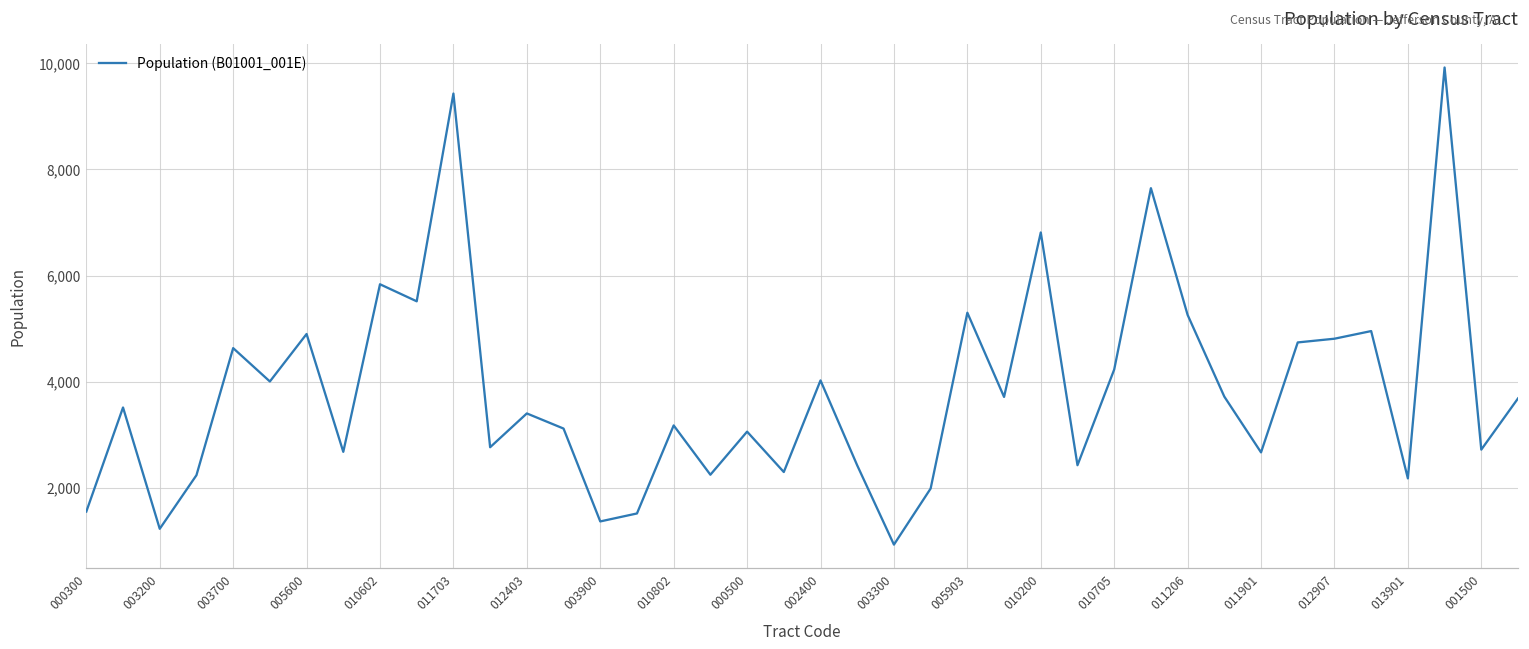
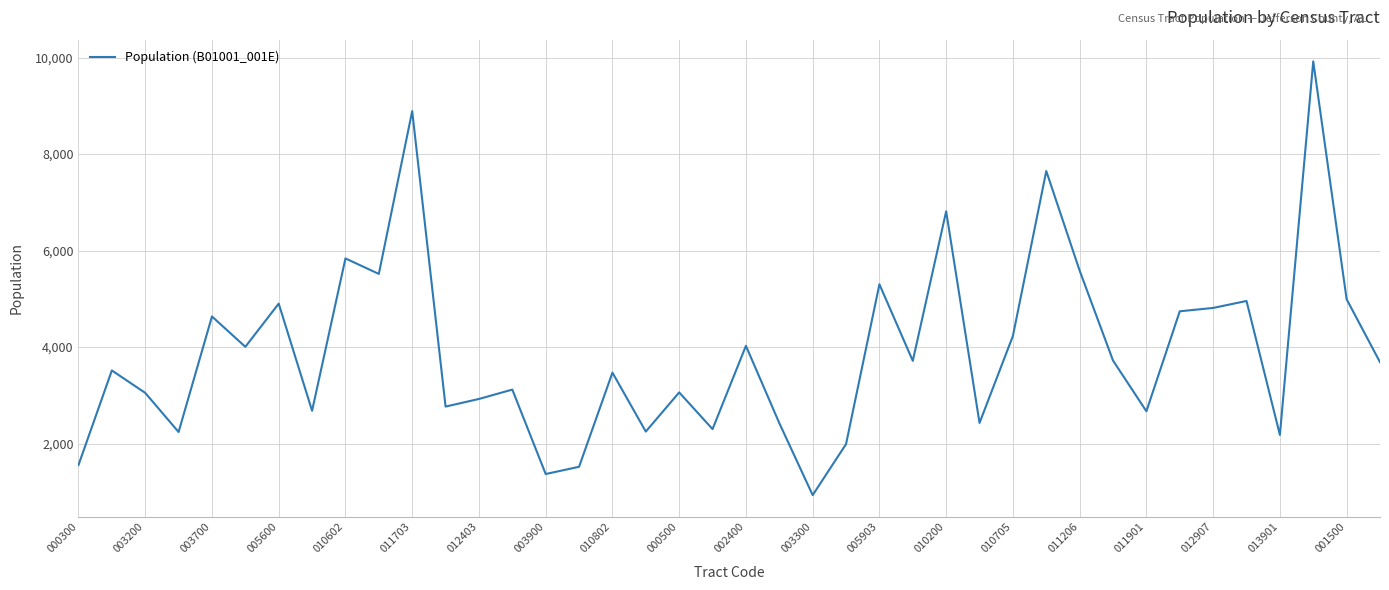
  {
    "000300": "1,600",
-   "003200": "1,200",
+   "003200": "3,100",
    "003700": "4,600",
    "005600": "4,900",
    "010602": "5,800",
-   "011703": "9,400",
-   "012403": "3,400",
+   "011703": "8,900",
+   "012403": "2,900",
    "003900": "1,400",
-   "010802": "3,200",
+   "010802": "3,500",
    "000500": "3,100",
    "002400": "4,000",
    "003300": "900",
    "005903": "5,300",
    "010200": "6,800",
    "010705": "4,200",
-   "011206": "5,300",
+   "011206": "5,600",
    "011901": "2,700",
    "012907": "4,800",
    "013901": "2,200",
-   "001500": "2,700"
+   "001500": "5,000"
  }
